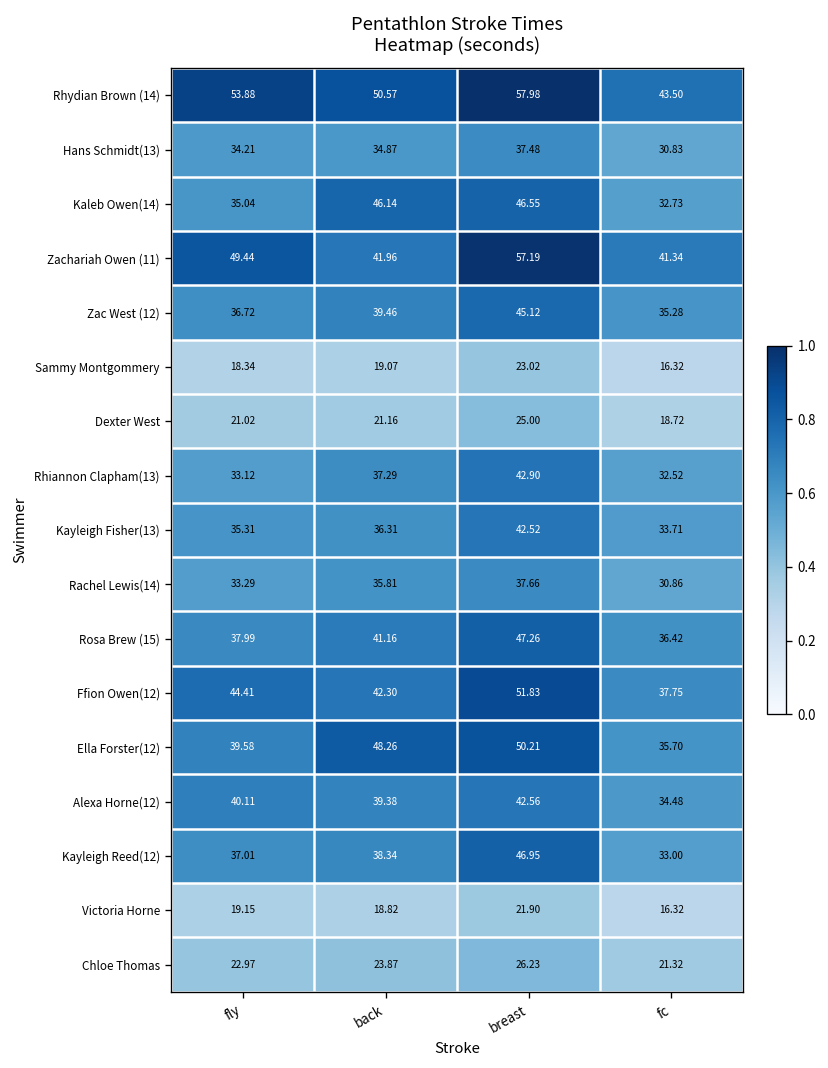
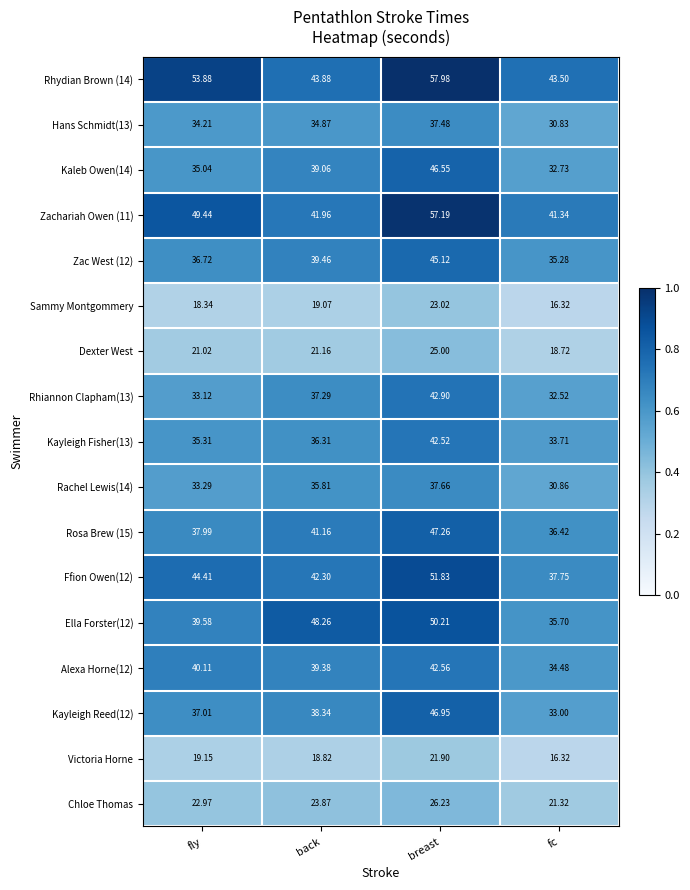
  {
    "Rhydian Brown (14)": {
      "fly": 53.88,
-     "back": 50.57,
+     "back": 43.88,
      "breast": 57.98,
      "fc": 43.50
    },
    "Hans Schmidt(13)": {
      "fly": 34.21,
      "back": 34.87,
      "breast": 37.48,
      "fc": 30.83
    },
    "Kaleb Owen(14)": {
      "fly": 35.04,
-     "back": 46.14,
+     "back": 39.06,
      "breast": 46.55,
      "fc": 32.73
    },
    "Zachariah Owen (11)": {
      "fly": 49.44,
      "back": 41.96,
      "breast": 57.19,
      "fc": 41.34
    },
    "Zac West (12)": {
      "fly": 36.72,
      "back": 39.46,
      "breast": 45.12,
      "fc": 35.28
    },
    "Sammy Montgommery": {
      "fly": 18.34,
      "back": 19.07,
      "breast": 23.02,
      "fc": 16.32
    },
    "Dexter West": {
      "fly": 21.02,
      "back": 21.16,
      "breast": 25.00,
      "fc": 18.72
    },
    "Rhiannon Clapham(13)": {
      "fly": 33.12,
      "back": 37.29,
      "breast": 42.90,
      "fc": 32.52
    },
    "Kayleigh Fisher(13)": {
      "fly": 35.31,
      "back": 36.31,
      "breast": 42.52,
      "fc": 33.71
    },
    "Rachel Lewis(14)": {
      "fly": 33.29,
      "back": 35.81,
      "breast": 37.66,
      "fc": 30.86
    },
    "Rosa Brew (15)": {
      "fly": 37.99,
      "back": 41.16,
      "breast": 47.26,
      "fc": 36.42
    },
    "Ffion Owen(12)": {
      "fly": 44.41,
      "back": 42.30,
      "breast": 51.83,
      "fc": 37.75
    },
    "Ella Forster(12)": {
      "fly": 39.58,
      "back": 48.26,
      "breast": 50.21,
      "fc": 35.70
    },
    "Alexa Horne(12)": {
      "fly": 40.11,
      "back": 39.38,
      "breast": 42.56,
      "fc": 34.48
    },
    "Kayleigh Reed(12)": {
      "fly": 37.01,
      "back": 38.34,
      "breast": 46.95,
      "fc": 33.00
    },
    "Victoria Horne": {
      "fly": 19.15,
      "back": 18.82,
      "breast": 21.90,
      "fc": 16.32
    },
    "Chloe Thomas": {
      "fly": 22.97,
      "back": 23.87,
      "breast": 26.23,
      "fc": 21.32
    }
  }
